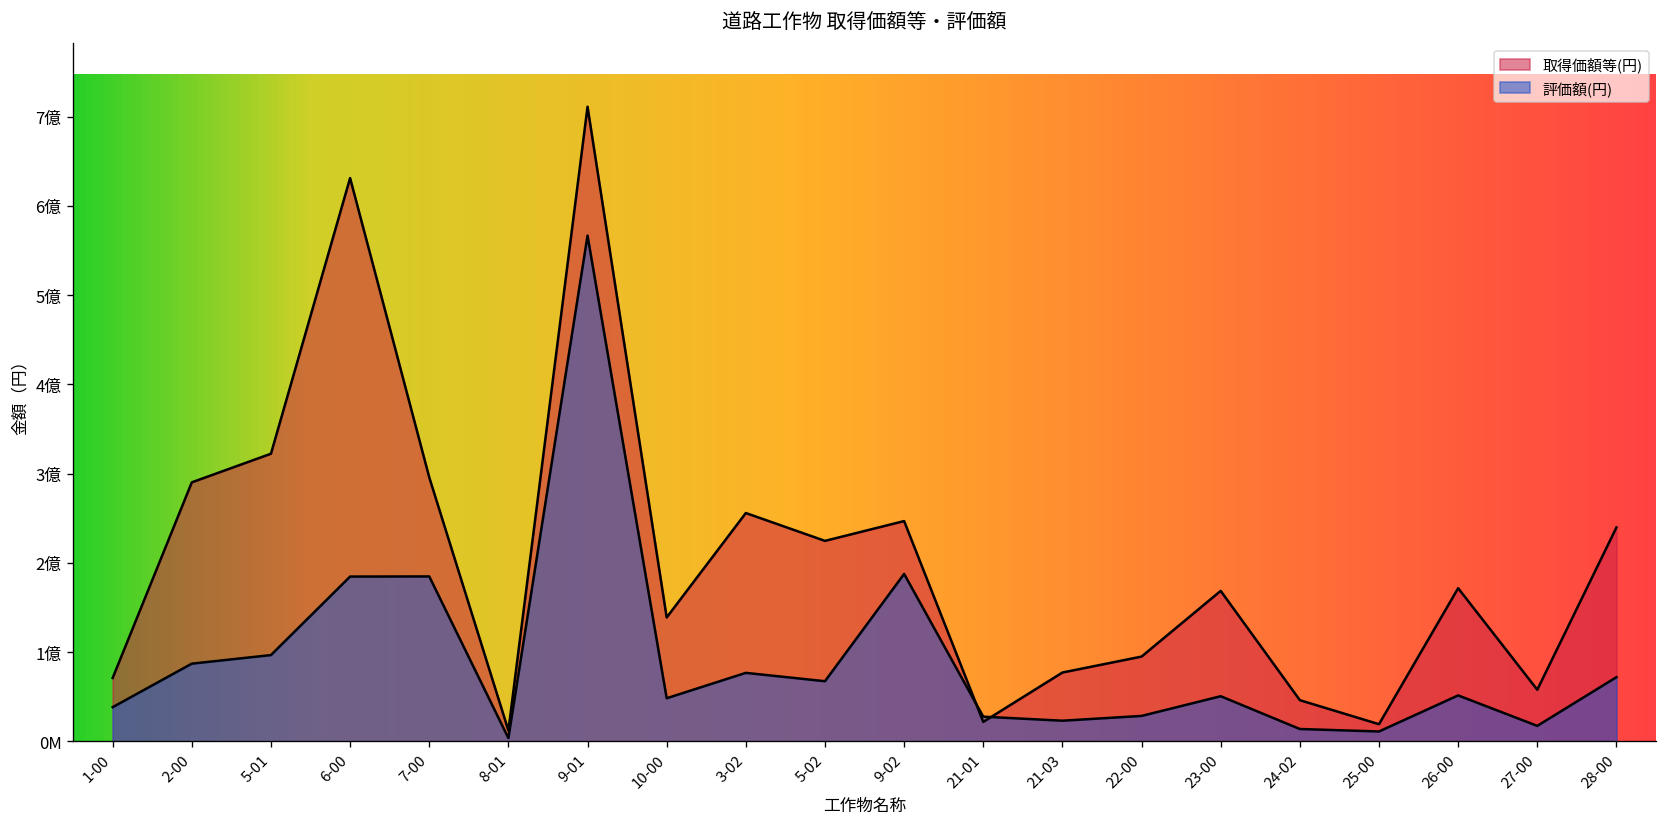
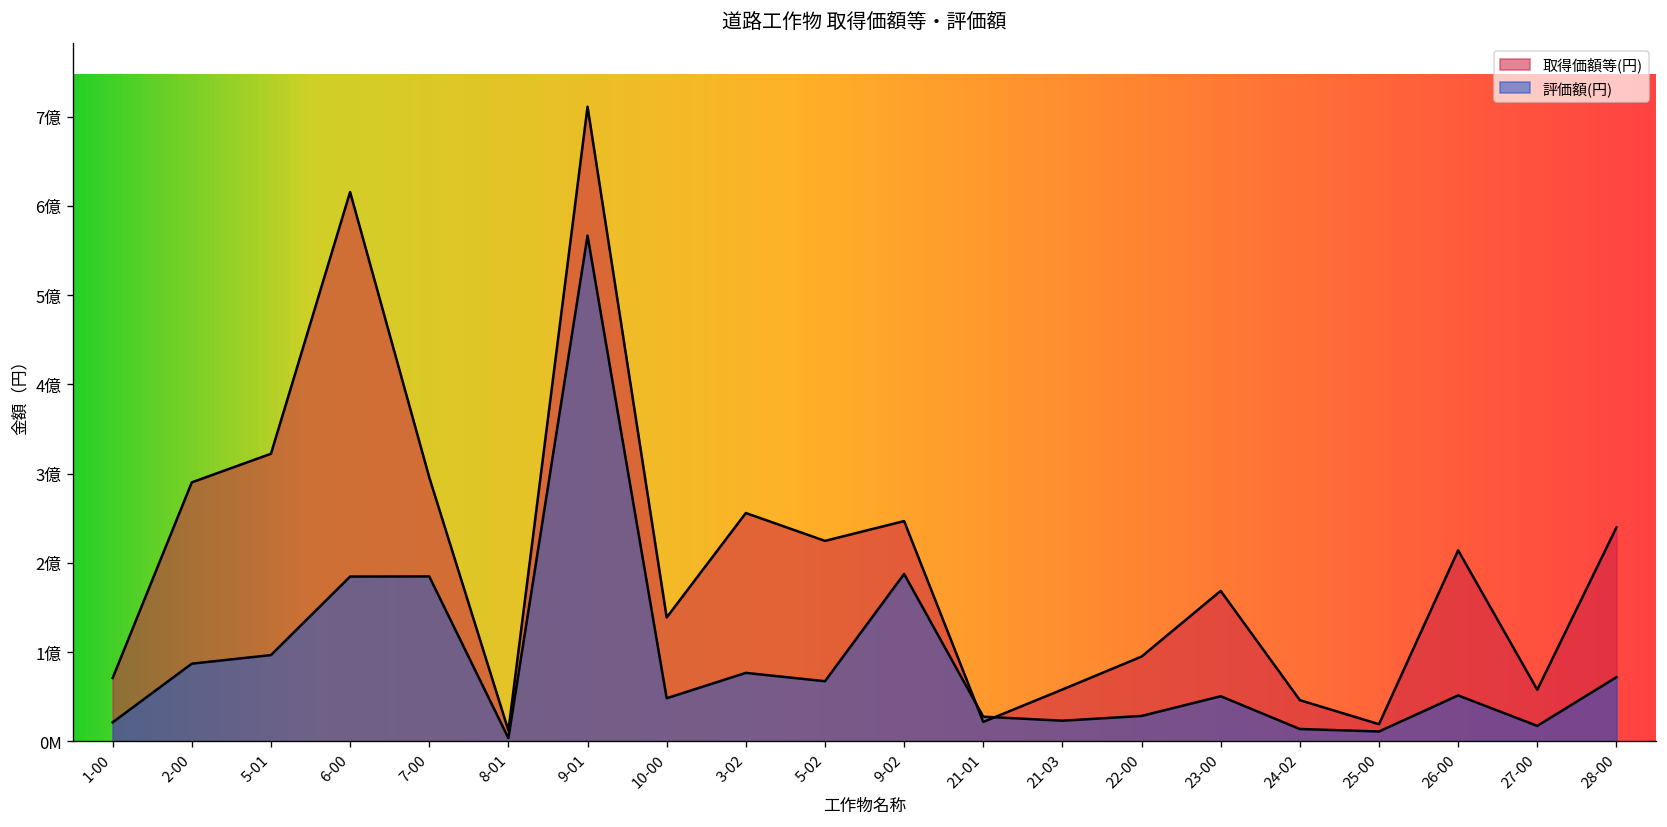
  {
    "取得価額等(円)": {
      "1-00": "0.7億",
      "2-00": "2.9億",
      "5-01": "3.2億",
-     "6-00": "6.3億",
+     "6-00": "6.2億",
      "7-00": "3.0億",
      "8-01": "0.1億",
      "9-01": "7.1億",
      "10-00": "1.4億",
      "3-02": "2.6億",
      "5-02": "2.2億",
      "9-02": "2.5億",
      "21-01": "0.2億",
-     "21-03": "0.8億",
+     "21-03": "0.6億",
      "22-00": "0.9億",
      "23-00": "1.7億",
      "24-02": "0.5億",
      "25-00": "0.2億",
-     "26-00": "1.7億",
+     "26-00": "2.1億",
      "27-00": "0.6億",
      "28-00": "2.4億"
    },
    "評価額(円)": {
-     "1-00": "0.4億",
+     "1-00": "0.2億",
      "2-00": "0.9億",
      "5-01": "1.0億",
      "6-00": "1.8億",
      "7-00": "1.8億",
      "8-01": "0.0億",
      "9-01": "5.7億",
      "10-00": "0.5億",
      "3-02": "0.8億",
      "5-02": "0.7億",
      "9-02": "1.9億",
      "21-01": "0.3億",
      "21-03": "0.2億",
      "22-00": "0.3億",
      "23-00": "0.5億",
      "24-02": "0.1億",
      "25-00": "0.1億",
      "26-00": "0.5億",
      "27-00": "0.2億",
      "28-00": "0.7億"
    }
  }
